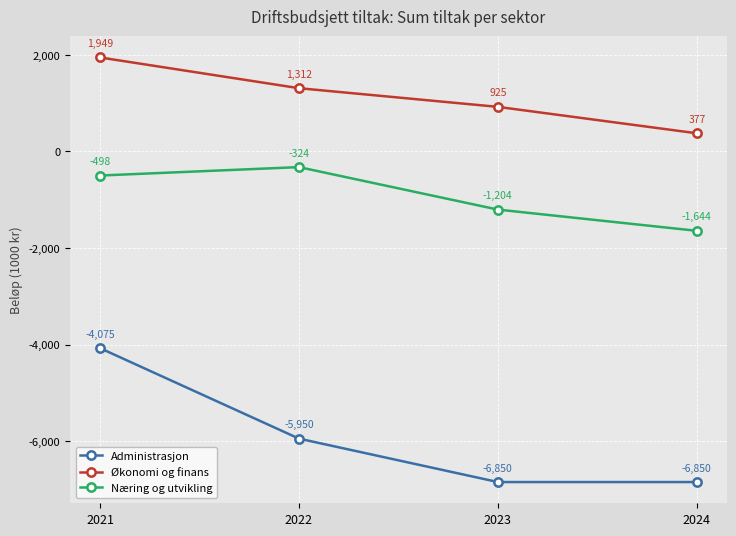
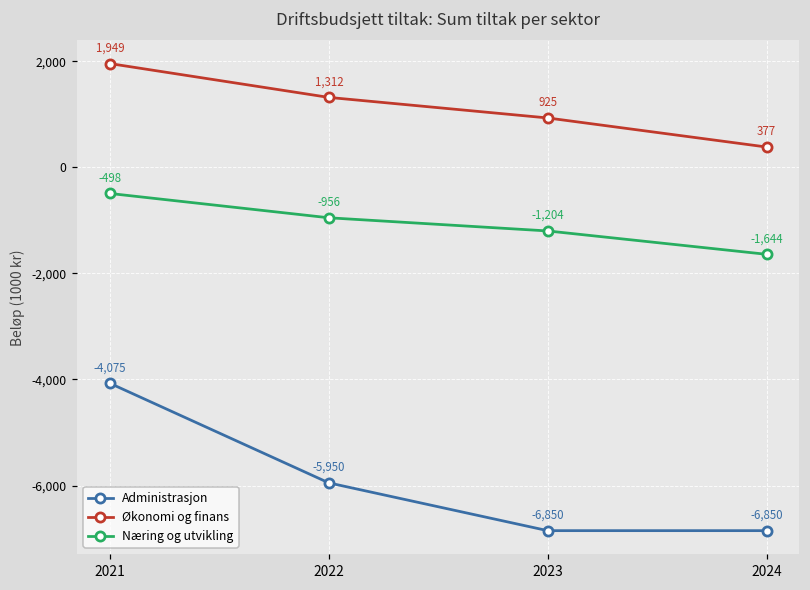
  {
    "Administrasjon": {
      "2021": "-4,075",
      "2022": "-5,950",
      "2023": "-6,850",
      "2024": "-6,850"
    },
    "Økonomi og finans": {
      "2021": "1,949",
      "2022": "1,312",
      "2023": "925",
      "2024": "377"
    },
    "Næring og utvikling": {
      "2021": "-498",
-     "2022": "-324",
+     "2022": "-956",
      "2023": "-1,204",
      "2024": "-1,644"
    }
  }
